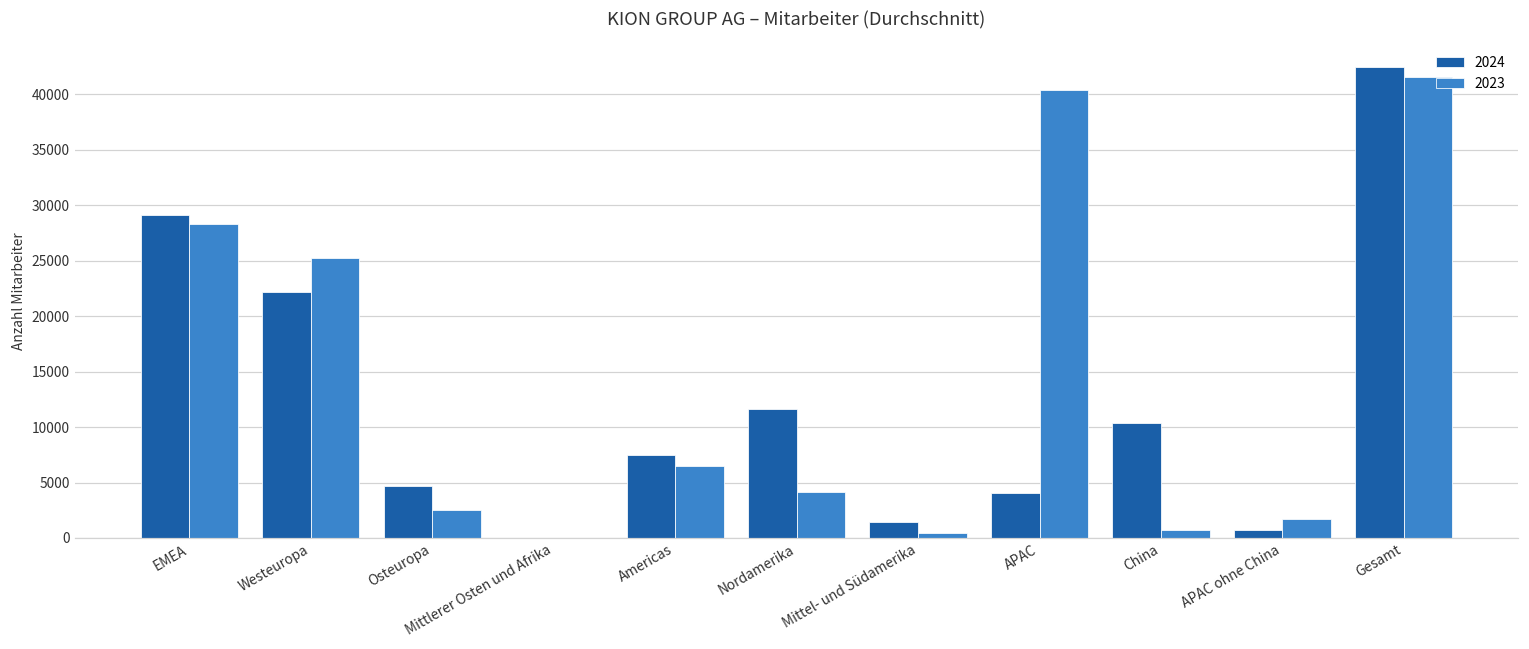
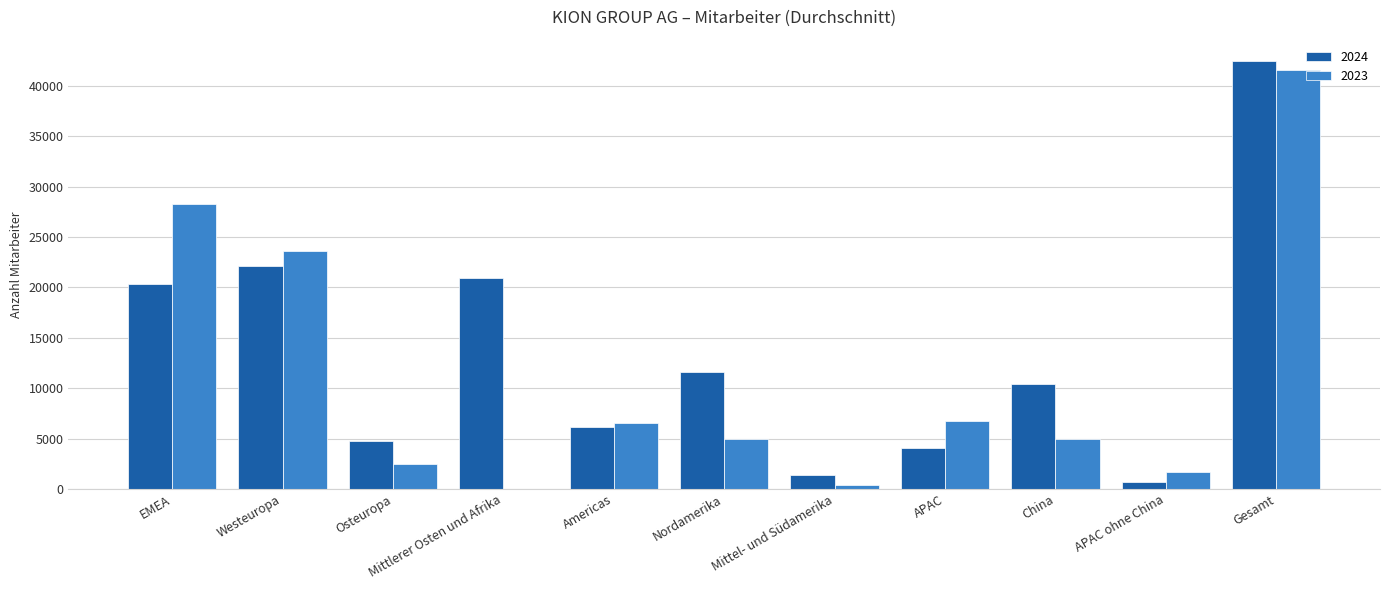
  {
    "2024": {
-     "EMEA": 29100,
+     "EMEA": 20400,
      "Westeuropa": 22100,
      "Osteuropa": 4700,
-     "Mittlerer Osten und Afrika": 0,
-     "Americas": 7500,
+     "Mittlerer Osten und Afrika": 21000,
+     "Americas": 6100,
      "Nordamerika": 11600,
      "Mittel- und Südamerika": 1400,
      "APAC": 4100,
      "China": 10400,
      "APAC ohne China": 700,
      "Gesamt": 42400
    },
    "2023": {
      "EMEA": 28300,
-     "Westeuropa": 25300,
+     "Westeuropa": 23600,
      "Osteuropa": 2500,
      "Americas": 6500,
-     "Nordamerika": 4100,
+     "Nordamerika": 5000,
      "Mittel- und Südamerika": 400,
-     "APAC": 40400,
-     "China": 700,
+     "APAC": 6700,
+     "China": 5000,
      "APAC ohne China": 1700,
      "Gesamt": 41600
    }
  }
